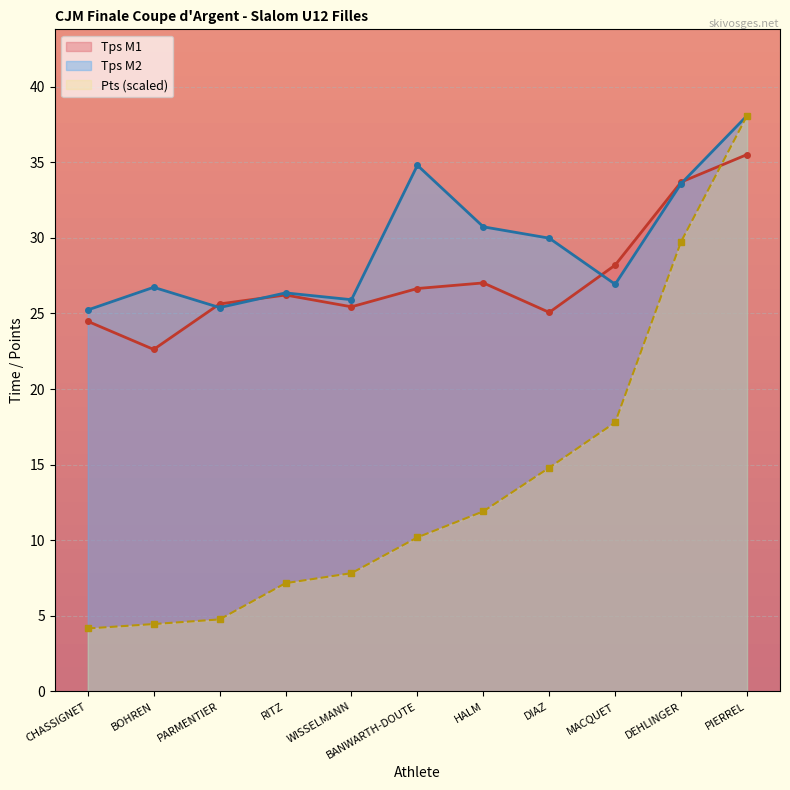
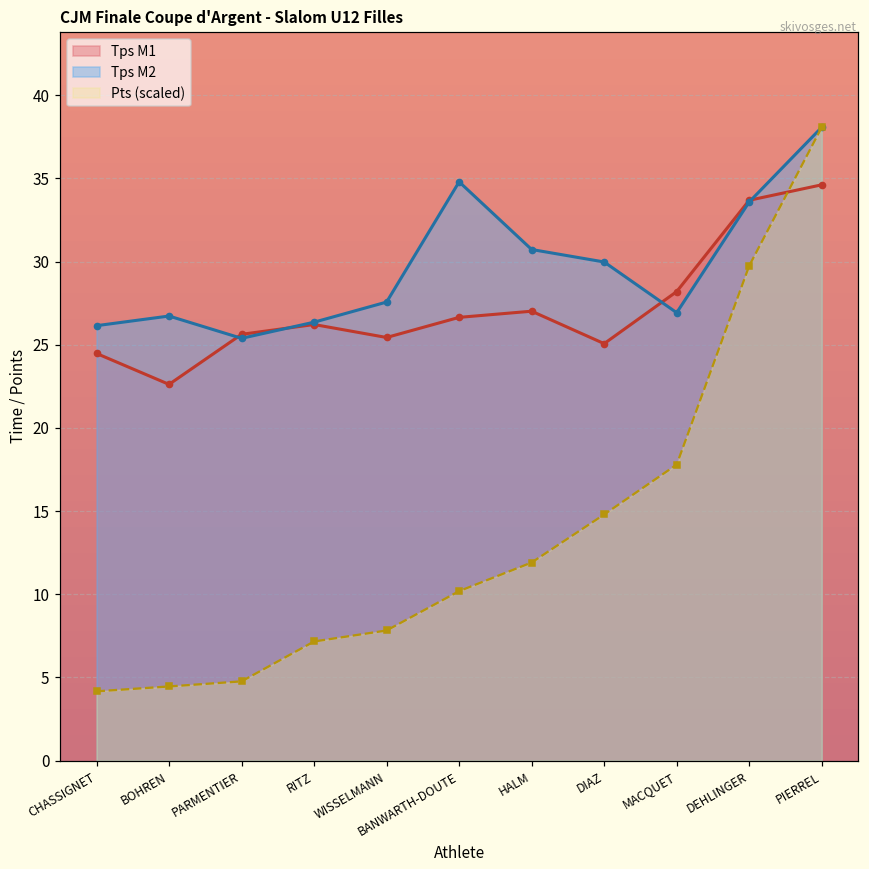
  {
    "Tps M1": {
      "CHASSIGNET": 24.5,
      "BOHREN": 22.6,
      "PARMENTIER": 25.6,
      "WISSELMANN": 25.4,
      "BANWARTH-DOUTE": 26.7,
      "HALM": 27.0,
      "DIAZ": 25.1,
      "MACQUET": 28.2,
-     "PIERREL": 35.5
+     "PIERREL": 34.6
    },
    "Tps M2": {
-     "CHASSIGNET": 25.2,
+     "CHASSIGNET": 26.2,
      "BOHREN": 26.7,
      "PARMENTIER": 25.4,
-     "WISSELMANN": 25.9,
+     "WISSELMANN": 27.6,
      "BANWARTH-DOUTE": 34.8,
      "HALM": 30.7,
      "DIAZ": 30.0,
      "MACQUET": 26.9
    },
    "Pts (scaled)": {
      "CHASSIGNET": 4.2,
      "BOHREN": 4.5,
      "PARMENTIER": 4.8,
      "RITZ": 7.2,
      "WISSELMANN": 7.8,
      "BANWARTH-DOUTE": 10.2,
      "HALM": 11.9,
      "DIAZ": 14.8,
      "MACQUET": 17.8,
      "DEHLINGER": 29.8
    }
  }
